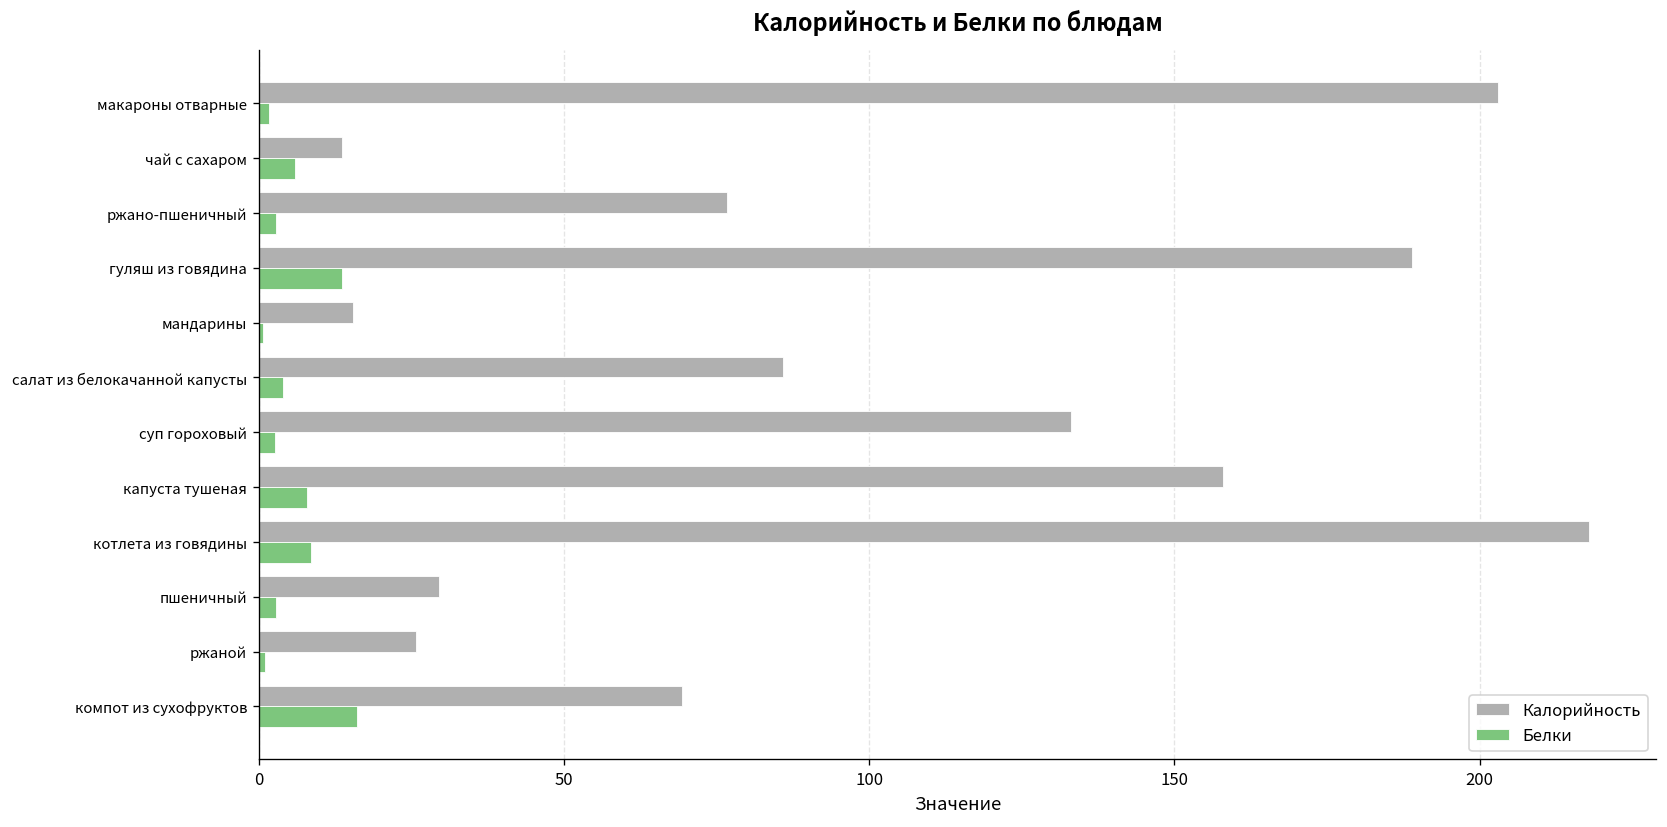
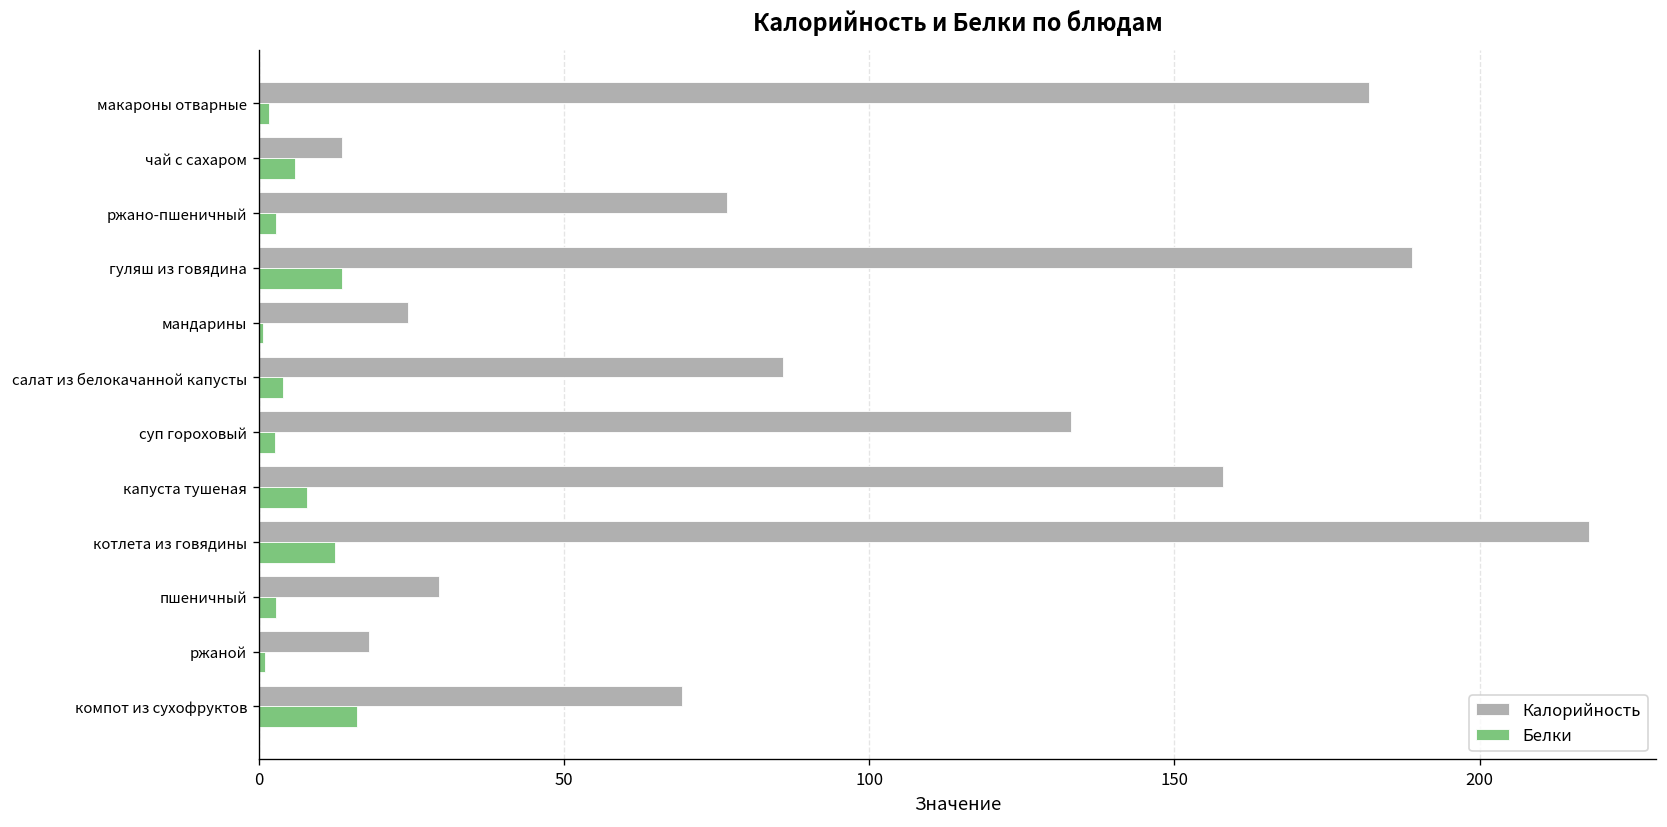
  {
    "Калорийность": {
-     "макароны отварные": 203,
+     "макароны отварные": 182,
      "чай с сахаром": 14,
      "ржано-пшеничный": 77,
      "гуляш из говядина": 189,
-     "мандарины": 15,
+     "мандарины": 25,
      "салат из белокачанной капусты": 86,
      "суп гороховый": 133,
      "капуста тушеная": 158,
      "котлета из говядины": 218,
      "пшеничный": 29,
-     "ржаной": 26,
+     "ржаной": 18,
      "компот из сухофруктов": 69
    },
    "Белки": {
      "макароны отварные": 2,
      "чай с сахаром": 6,
      "ржано-пшеничный": 3,
      "гуляш из говядина": 14,
      "мандарины": 1,
      "салат из белокачанной капусты": 4,
      "суп гороховый": 3,
      "капуста тушеная": 8,
-     "котлета из говядины": 9,
+     "котлета из говядины": 12,
      "пшеничный": 3,
      "ржаной": 1,
      "компот из сухофруктов": 16
    }
  }
